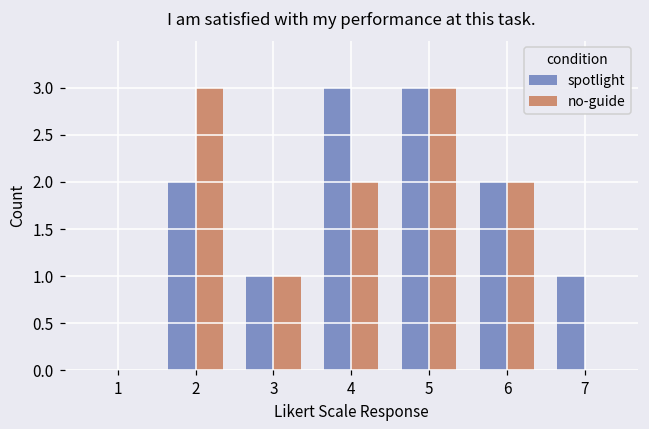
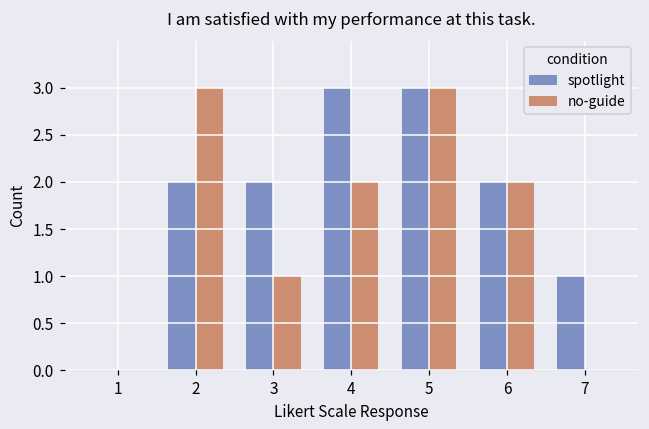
  {
    "spotlight": {
      "1": 0,
      "2": 2,
-     "3": 1,
+     "3": 2,
      "4": 3,
      "5": 3,
      "6": 2,
      "7": 1
    },
    "no-guide": {
      "1": 0,
      "2": 3,
      "3": 1,
      "4": 2,
      "5": 3,
      "6": 2,
      "7": 0
    }
  }
